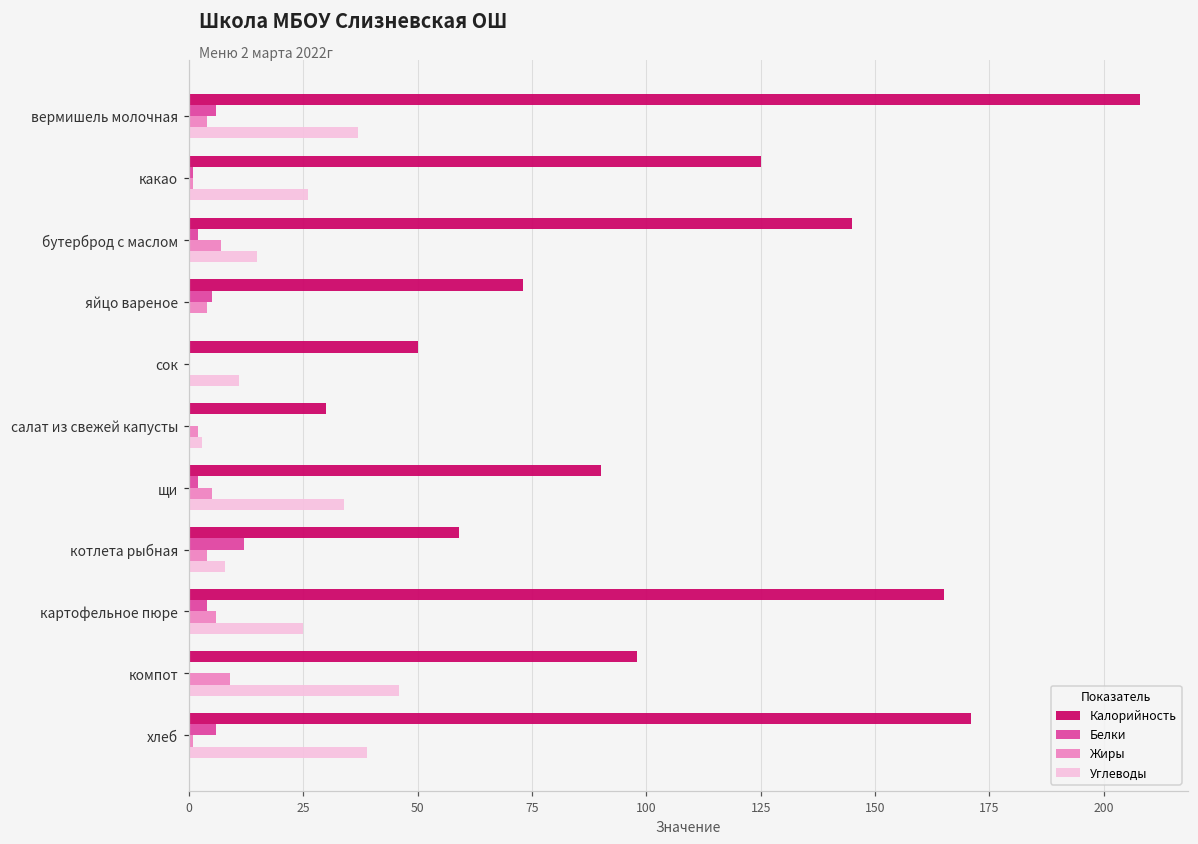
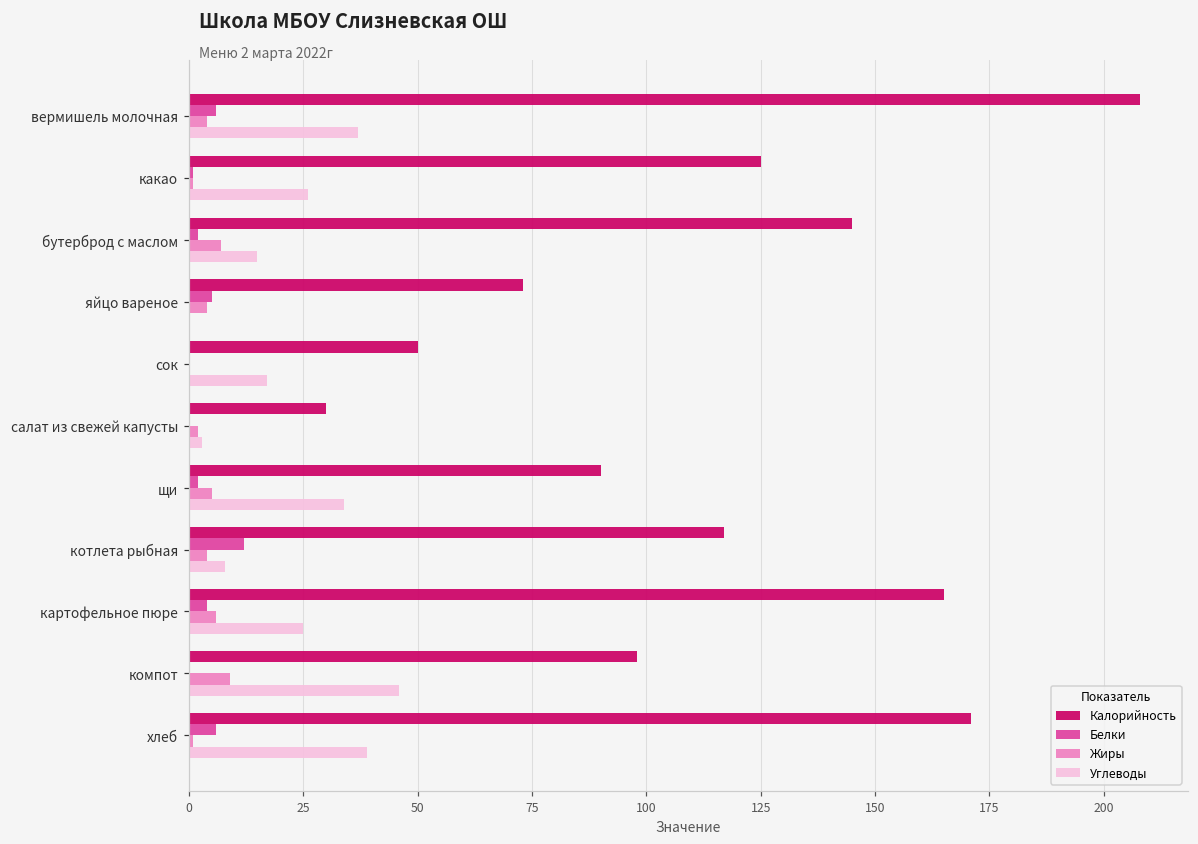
  {
    "Калорийность": {
      "вермишель молочная": 208,
      "какао": 125,
      "бутерброд с маслом": 145,
      "яйцо вареное": 73,
      "сок": 50,
      "салат из свежей капусты": 30,
      "щи": 90,
-     "котлета рыбная": 59,
+     "котлета рыбная": 117,
      "картофельное пюре": 165,
      "компот": 98,
      "хлеб": 171
    },
    "Белки": {
      "вермишель молочная": 6,
      "какао": 1,
      "бутерброд с маслом": 2,
      "яйцо вареное": 5,
      "сок": 0,
      "салат из свежей капусты": 0,
      "щи": 2,
      "котлета рыбная": 12,
      "картофельное пюре": 4,
      "компот": 0,
      "хлеб": 6
    },
    "Жиры": {
      "вермишель молочная": 4,
      "какао": 1,
      "бутерброд с маслом": 7,
      "яйцо вареное": 4,
      "сок": 0,
      "салат из свежей капусты": 2,
      "щи": 5,
      "котлета рыбная": 4,
      "картофельное пюре": 6,
      "компот": 9,
      "хлеб": 1
    },
    "Углеводы": {
      "вермишель молочная": 37,
      "какао": 26,
      "бутерброд с маслом": 15,
      "яйцо вареное": 0,
-     "сок": 11,
+     "сок": 17,
      "салат из свежей капусты": 3,
      "щи": 34,
      "котлета рыбная": 8,
      "картофельное пюре": 25,
      "компот": 46,
      "хлеб": 39
    }
  }
